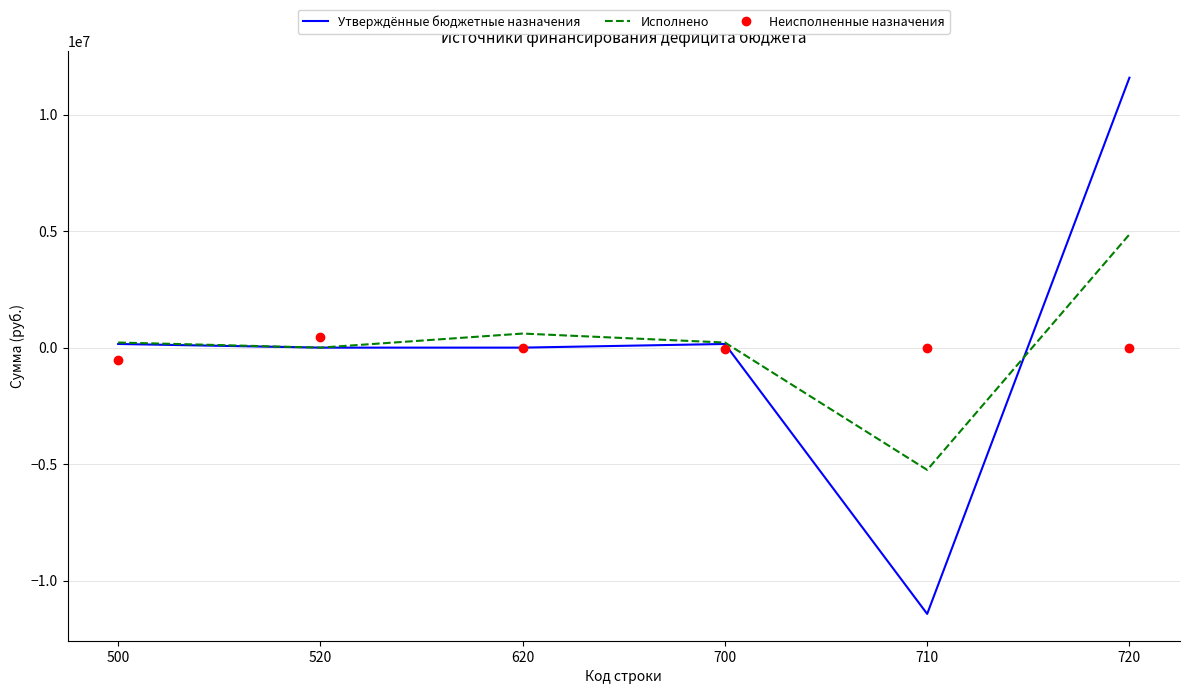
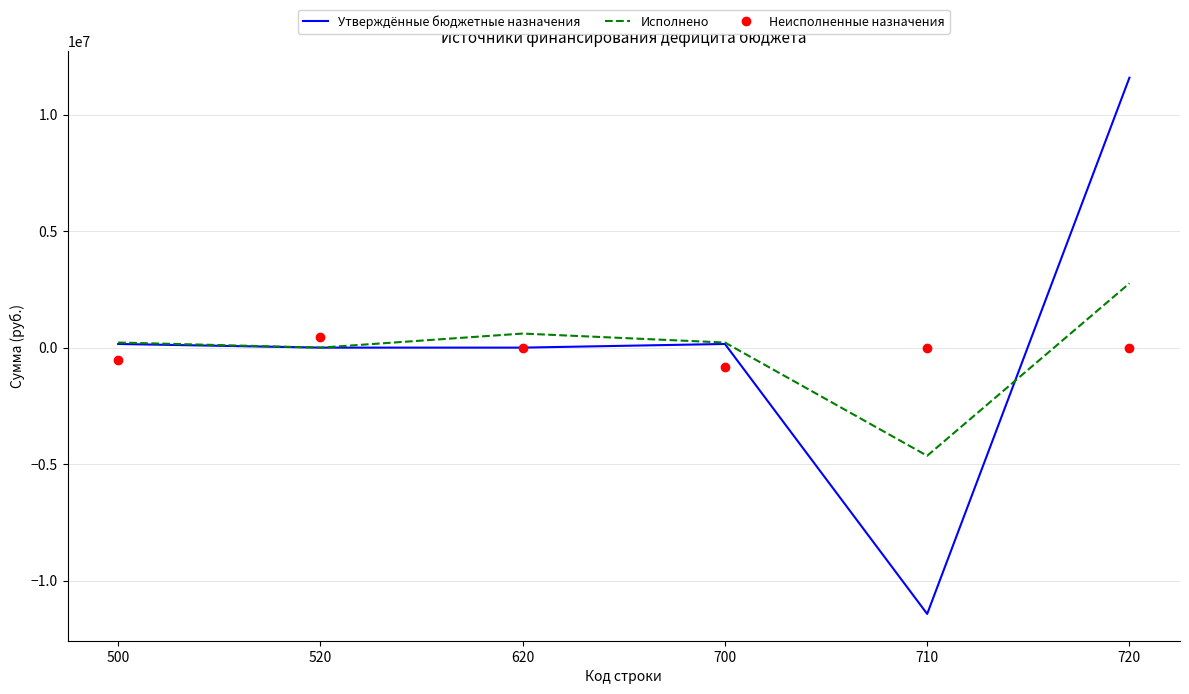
  {
    "Утверждённые бюджетные назначения": {
      "710": -11400000,
      "720": 11600000
    },
    "Исполнено": {
      "620": 600000,
-     "710": -5200000,
-     "720": 4900000
+     "710": -4600000,
+     "720": 2800000
    },
    "Неисполненные назначения": {
      "500": -500000,
      "520": 400000,
-     "700": -100000,
+     "700": -800000,
      "710": 0,
      "720": 0
    }
  }
